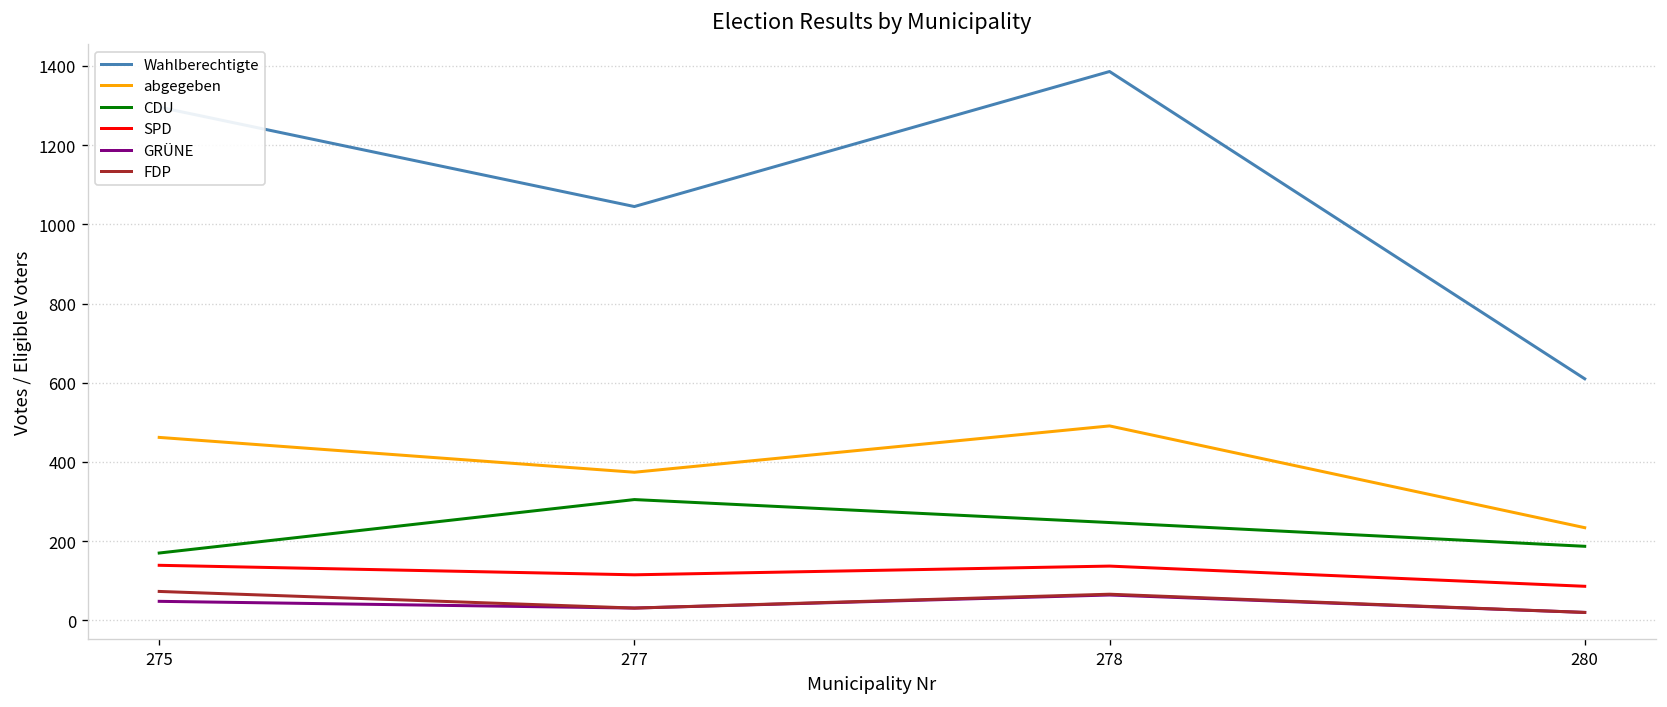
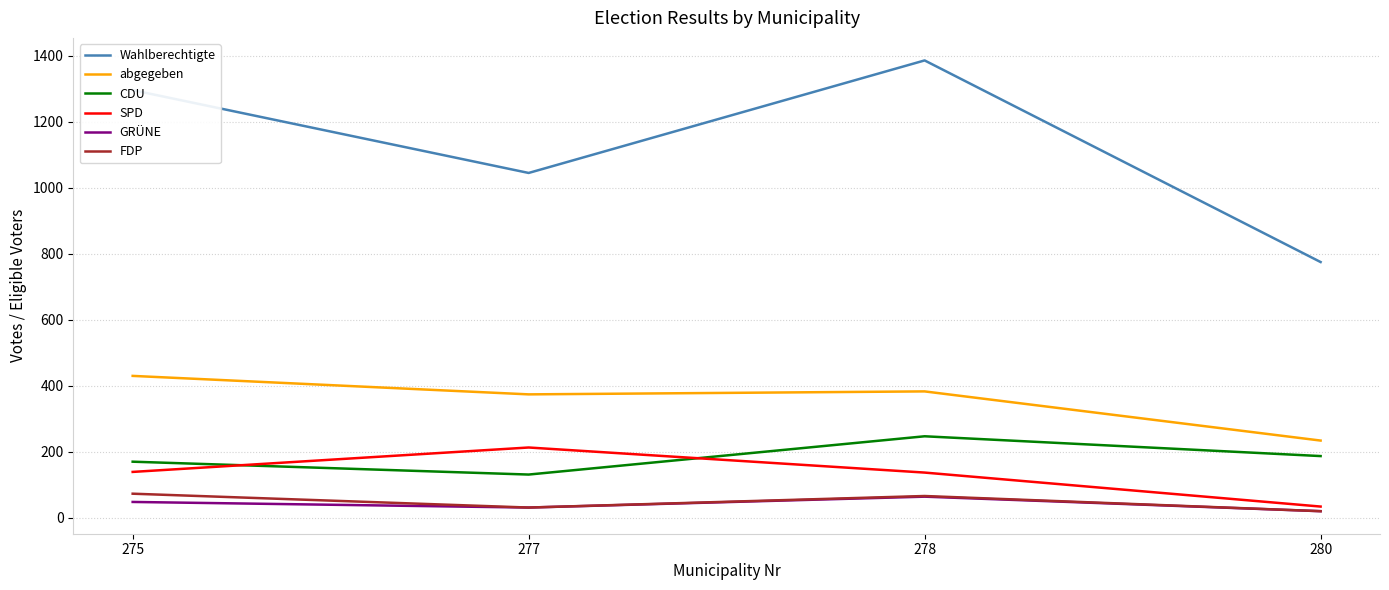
  {
    "Wahlberechtigte": {
      "277": 1050,
      "278": 1390,
-     "280": 610
+     "280": 780
    },
    "abgegeben": {
-     "275": 460,
+     "275": 430,
      "277": 370,
-     "278": 490,
+     "278": 380,
      "280": 230
    },
    "CDU": {
      "275": 170,
-     "277": 310,
+     "277": 130,
      "278": 250,
      "280": 190
    },
    "SPD": {
      "275": 140,
-     "277": 120,
+     "277": 210,
      "278": 140,
-     "280": 90
+     "280": 30
    },
    "GRÜNE": {
      "275": 50
    },
    "FDP": {
      "275": 70
    }
  }
